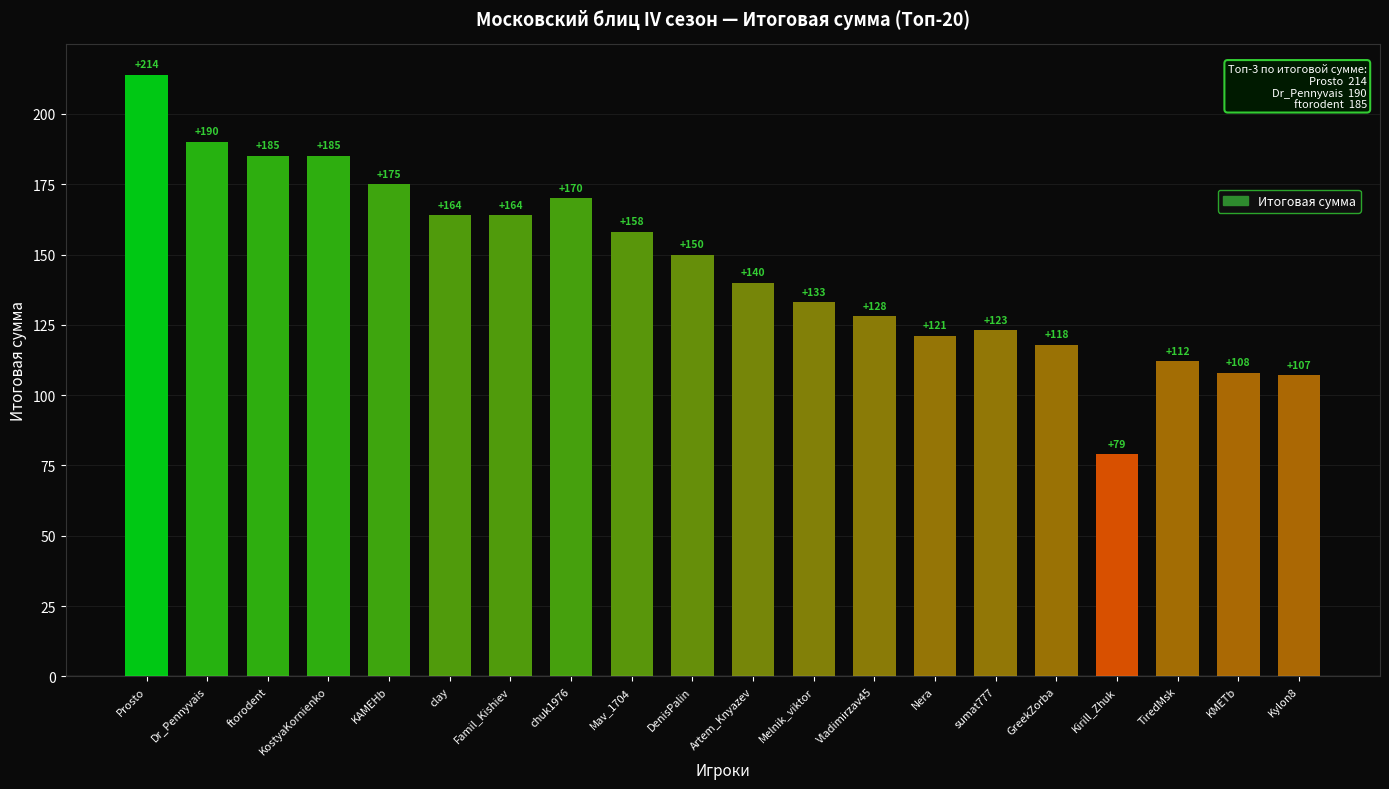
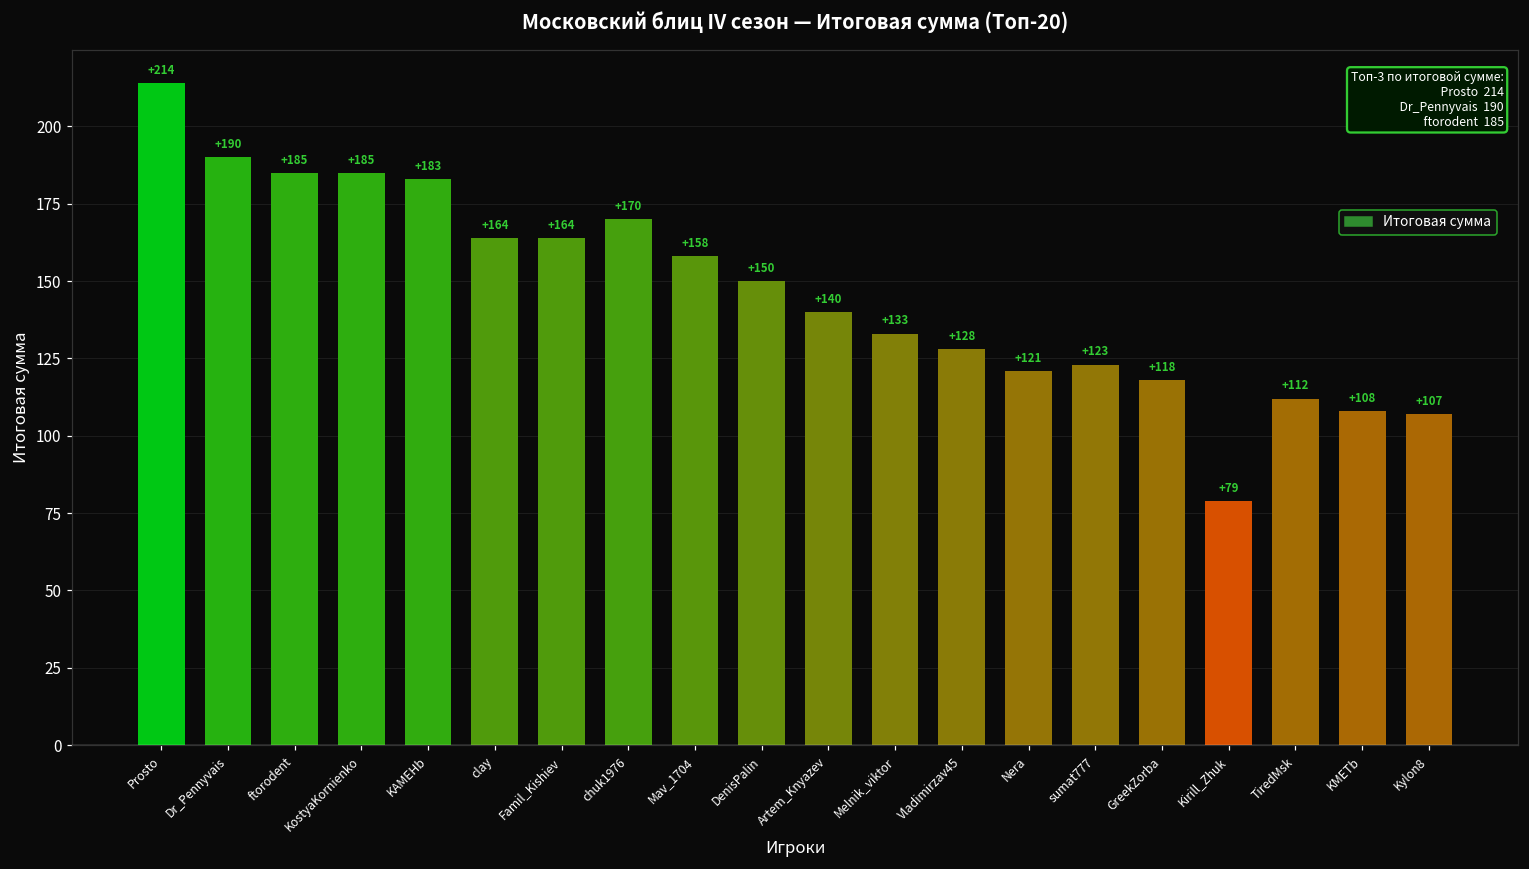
  {
    "Prosto": "+214",
    "Dr_Pennyvais": "+190",
    "ftorodent": "+185",
    "KostyaKornienko": "+185",
-   "KAMEHb": "+175",
+   "KAMEHb": "+183",
    "clay": "+164",
    "Famil_Kishiev": "+164",
    "chuk1976": "+170",
    "Mav_1704": "+158",
    "DenisPalin": "+150",
    "Artem_Knyazev": "+140",
    "Melnik_viktor": "+133",
    "Vladimirzav45": "+128",
    "Nera": "+121",
    "sumat777": "+123",
    "GreekZorba": "+118",
    "Kirill_Zhuk": "+79",
    "TiredMsk": "+112",
    "KMETb": "+108",
    "Kylon8": "+107"
  }
